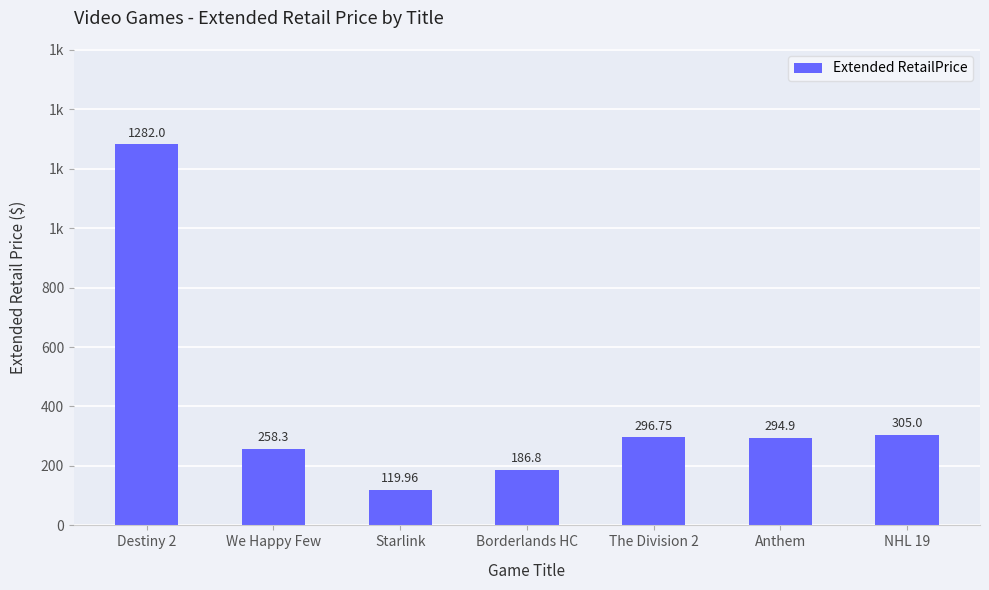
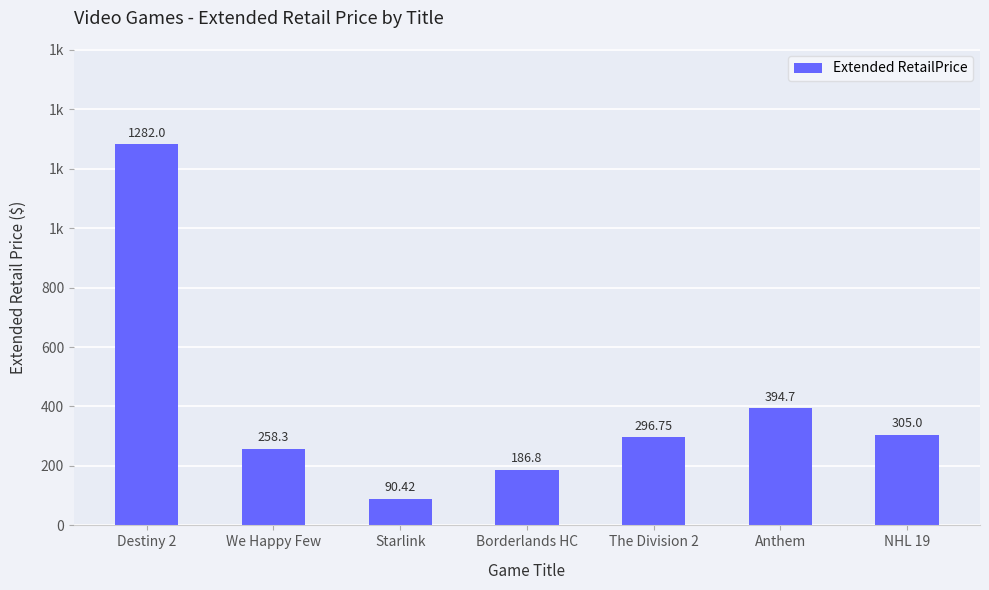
  {
    "Destiny 2": 1282.0,
    "We Happy Few": 258.3,
-   "Starlink": 119.96,
+   "Starlink": 90.42,
    "Borderlands HC": 186.8,
    "The Division 2": 296.75,
-   "Anthem": 294.9,
+   "Anthem": 394.7,
    "NHL 19": 305.0
  }
